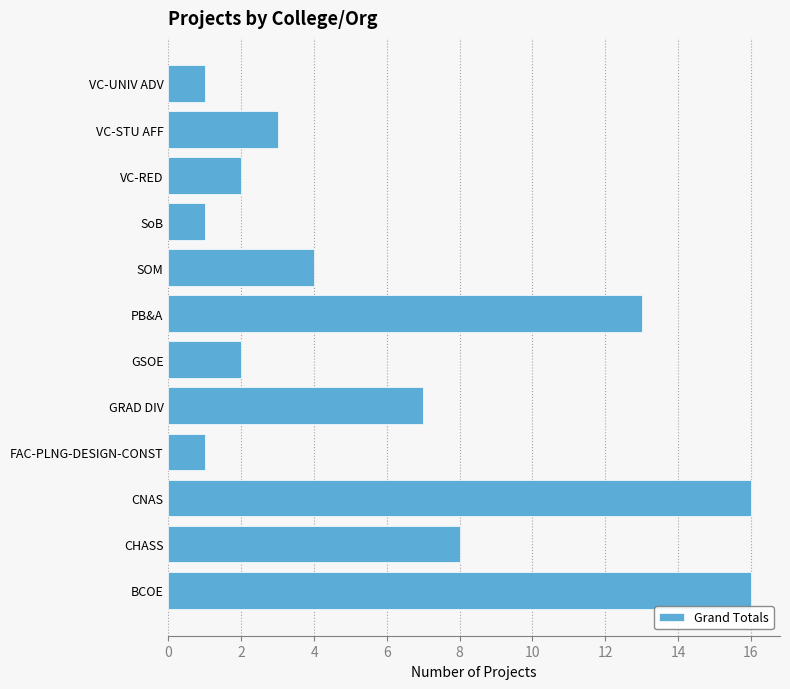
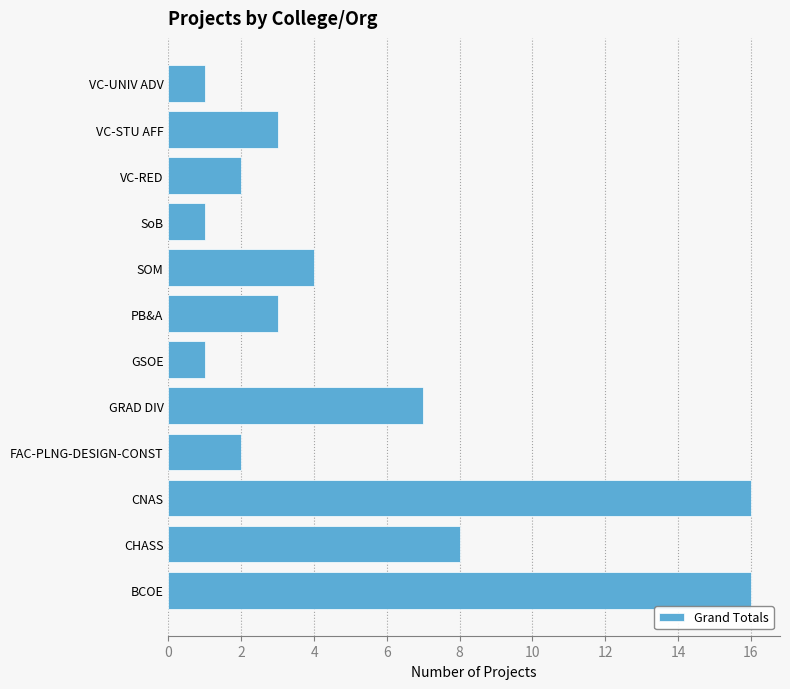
  {
    "VC-UNIV ADV": 1,
    "VC-STU AFF": 3,
    "VC-RED": 2,
    "SoB": 1,
    "SOM": 4,
-   "PB&A": 13,
-   "GSOE": 2,
+   "PB&A": 3,
+   "GSOE": 1,
    "GRAD DIV": 7,
-   "FAC-PLNG-DESIGN-CONST": 1,
+   "FAC-PLNG-DESIGN-CONST": 2,
    "CNAS": 16,
    "CHASS": 8,
    "BCOE": 16
  }
